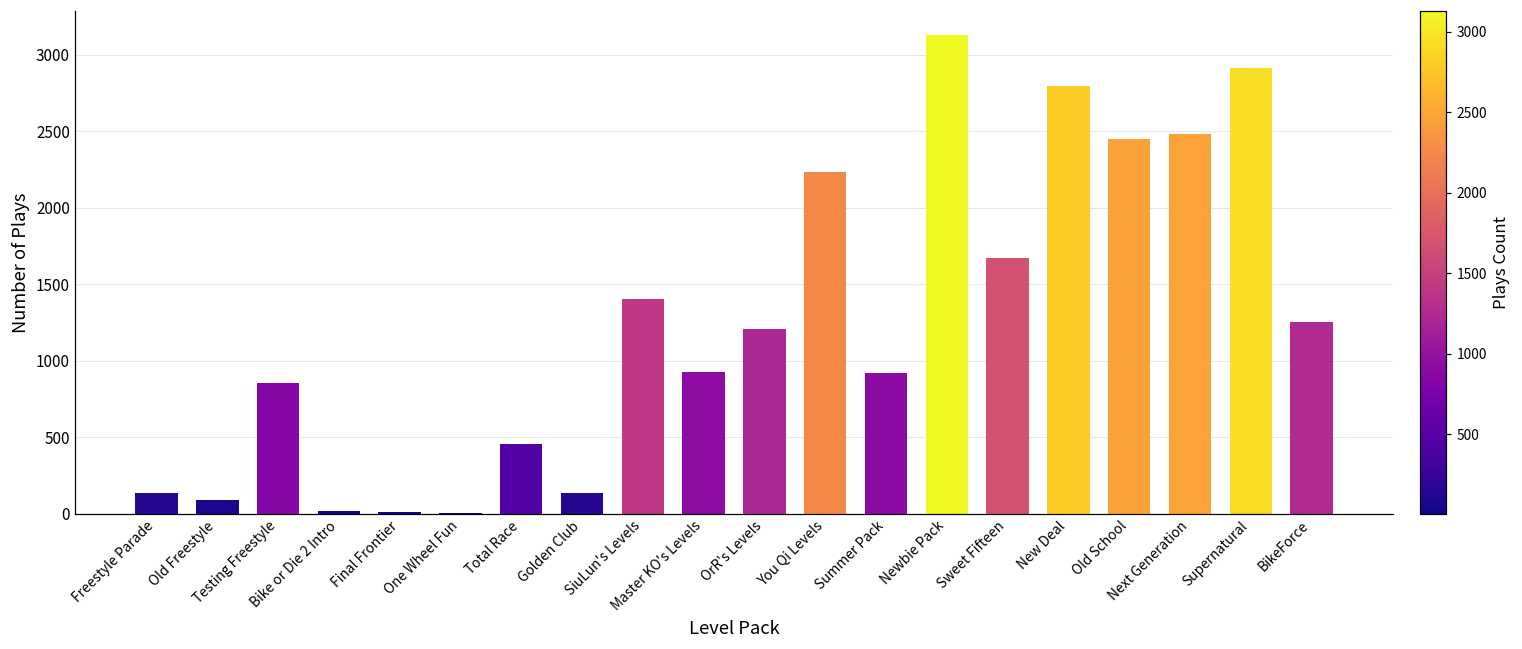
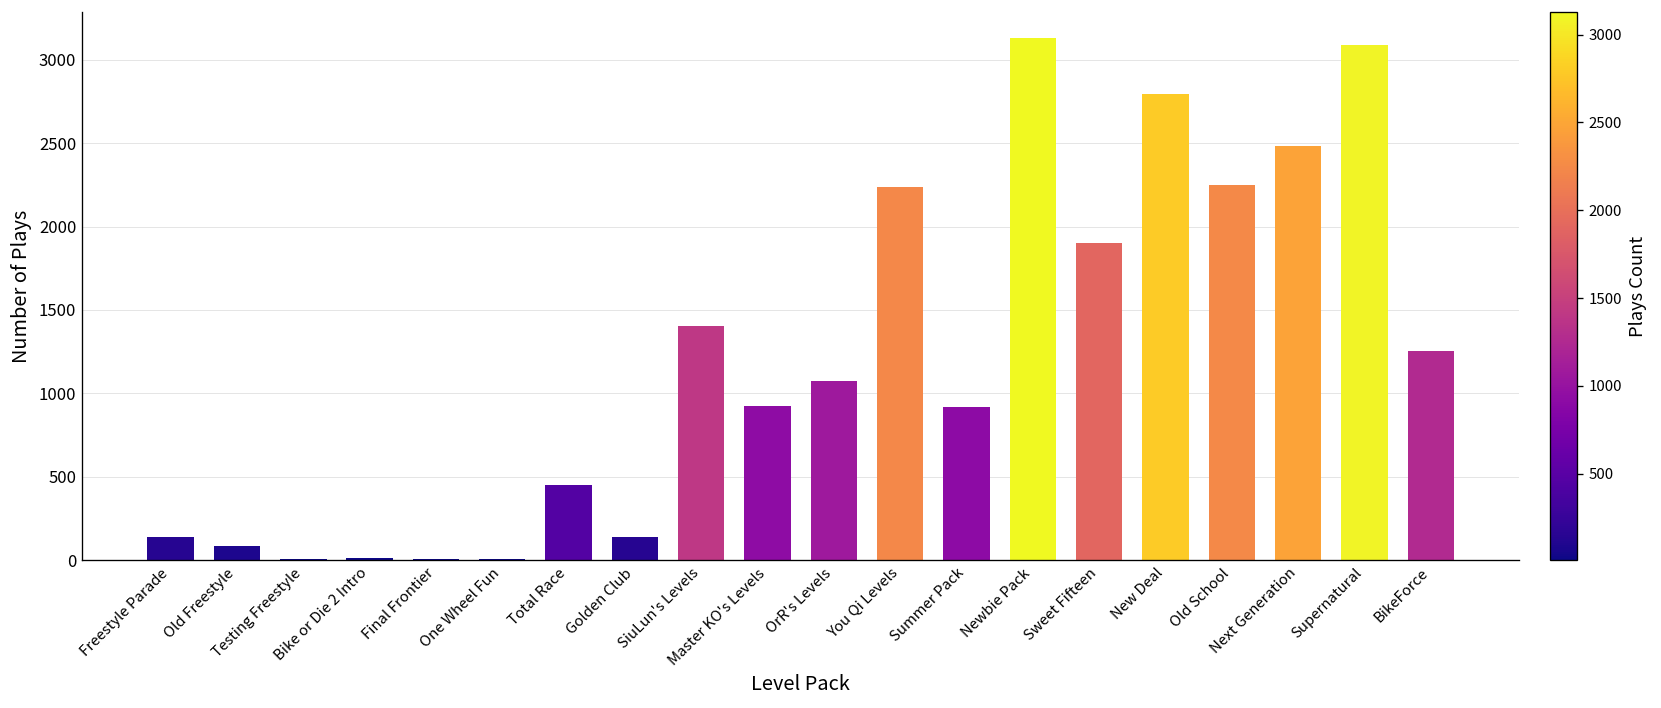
  {
    "Freestyle Parade": 140,
    "Old Freestyle": 90,
-   "Testing Freestyle": 860,
+   "Testing Freestyle": 10,
    "Total Race": 450,
    "Golden Club": 140,
    "SiuLun's Levels": 1410,
    "Master KO's Levels": 930,
-   "OrR's Levels": 1210,
+   "OrR's Levels": 1070,
    "You Qi Levels": 2240,
    "Summer Pack": 920,
    "Newbie Pack": 3130,
-   "Sweet Fifteen": 1670,
+   "Sweet Fifteen": 1900,
    "New Deal": 2800,
-   "Old School": 2450,
+   "Old School": 2250,
    "Next Generation": 2480,
-   "Supernatural": 2910,
+   "Supernatural": 3090,
    "BikeForce": 1250
  }
